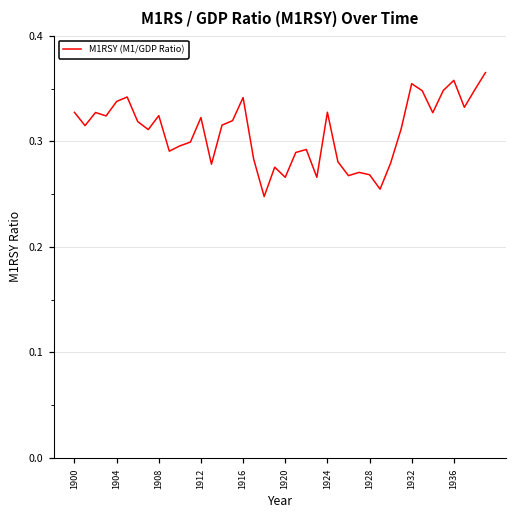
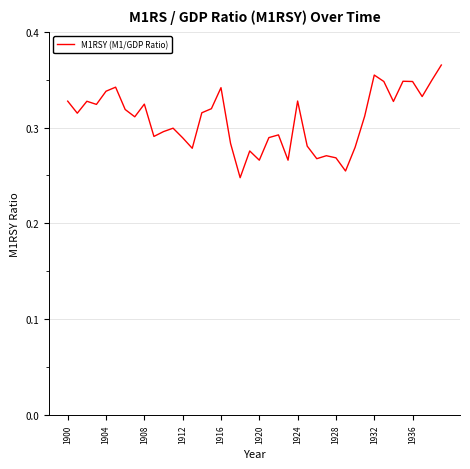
  {
    "1900": 0.33,
    "1904": 0.34,
    "1908": 0.32,
-   "1912": 0.32,
+   "1912": 0.29,
    "1916": 0.34,
    "1920": 0.27,
    "1924": 0.33,
    "1928": 0.27,
    "1932": 0.35,
-   "1936": 0.36
+   "1936": 0.35
  }
